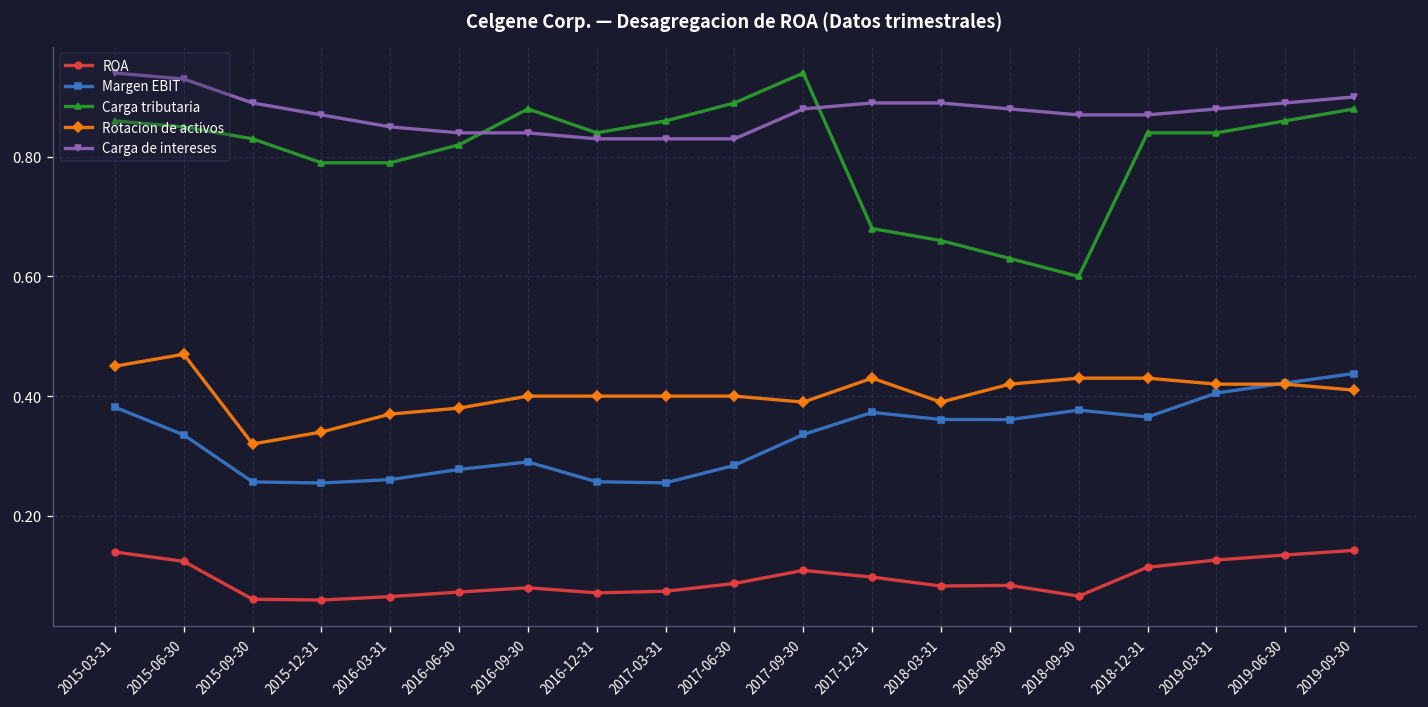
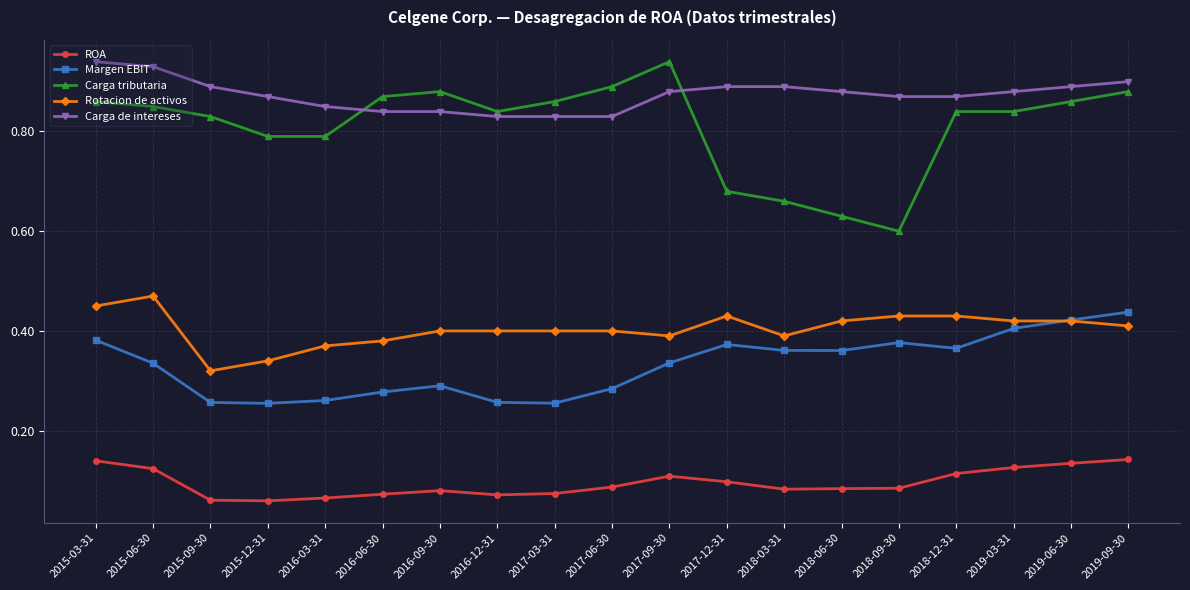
  {
    "ROA": {
      "2015-03-31": 0.14,
      "2015-06-30": 0.12,
      "2015-09-30": 0.06,
      "2015-12-31": 0.06,
      "2016-03-31": 0.06,
      "2016-06-30": 0.07,
      "2016-09-30": 0.08,
      "2016-12-31": 0.07,
      "2017-03-31": 0.07,
      "2017-06-30": 0.09,
      "2017-09-30": 0.11,
      "2017-12-31": 0.10,
      "2018-03-31": 0.08,
      "2018-06-30": 0.08,
-     "2018-09-30": 0.07,
+     "2018-09-30": 0.08,
      "2018-12-31": 0.11,
      "2019-03-31": 0.13,
      "2019-06-30": 0.13,
      "2019-09-30": 0.14
    },
    "Margen EBIT": {
      "2015-03-31": 0.38,
      "2015-06-30": 0.34,
      "2015-09-30": 0.26,
      "2015-12-31": 0.25,
      "2016-03-31": 0.26,
      "2016-06-30": 0.28,
      "2016-09-30": 0.29,
      "2016-12-31": 0.26,
      "2017-03-31": 0.26,
      "2017-06-30": 0.28,
      "2017-09-30": 0.34,
      "2017-12-31": 0.37,
      "2018-03-31": 0.36,
      "2018-06-30": 0.36,
      "2018-09-30": 0.38,
      "2018-12-31": 0.37,
      "2019-03-31": 0.41,
      "2019-09-30": 0.44
    },
    "Carga tributaria": {
      "2015-09-30": 0.83,
      "2015-12-31": 0.79,
      "2016-03-31": 0.79,
-     "2016-06-30": 0.82,
+     "2016-06-30": 0.87,
      "2016-09-30": 0.88,
      "2016-12-31": 0.84,
      "2017-03-31": 0.86,
      "2017-06-30": 0.89,
      "2017-09-30": 0.94,
      "2017-12-31": 0.68,
      "2018-03-31": 0.66,
      "2018-06-30": 0.63,
      "2018-09-30": 0.60,
      "2018-12-31": 0.84,
      "2019-03-31": 0.84,
      "2019-06-30": 0.86,
      "2019-09-30": 0.88
    },
    "Rotacion de activos": {
      "2015-03-31": 0.45,
      "2015-06-30": 0.47,
      "2015-09-30": 0.32,
      "2015-12-31": 0.34,
      "2016-03-31": 0.37,
      "2016-06-30": 0.38,
      "2016-09-30": 0.40,
      "2016-12-31": 0.40,
      "2017-03-31": 0.40,
      "2017-06-30": 0.40,
      "2017-09-30": 0.39,
      "2017-12-31": 0.43,
      "2018-03-31": 0.39,
      "2018-06-30": 0.42,
      "2018-09-30": 0.43,
      "2018-12-31": 0.43,
      "2019-03-31": 0.42,
      "2019-09-30": 0.41
    },
    "Carga de intereses": {
      "2015-09-30": 0.89,
      "2015-12-31": 0.87,
      "2016-03-31": 0.85,
      "2016-06-30": 0.84,
      "2016-09-30": 0.84,
      "2016-12-31": 0.83,
      "2017-03-31": 0.83,
      "2017-06-30": 0.83,
      "2017-09-30": 0.88,
      "2017-12-31": 0.89,
      "2018-03-31": 0.89,
      "2018-06-30": 0.88,
      "2018-09-30": 0.87,
      "2018-12-31": 0.87,
      "2019-03-31": 0.88,
      "2019-06-30": 0.89,
      "2019-09-30": 0.90
    }
  }
